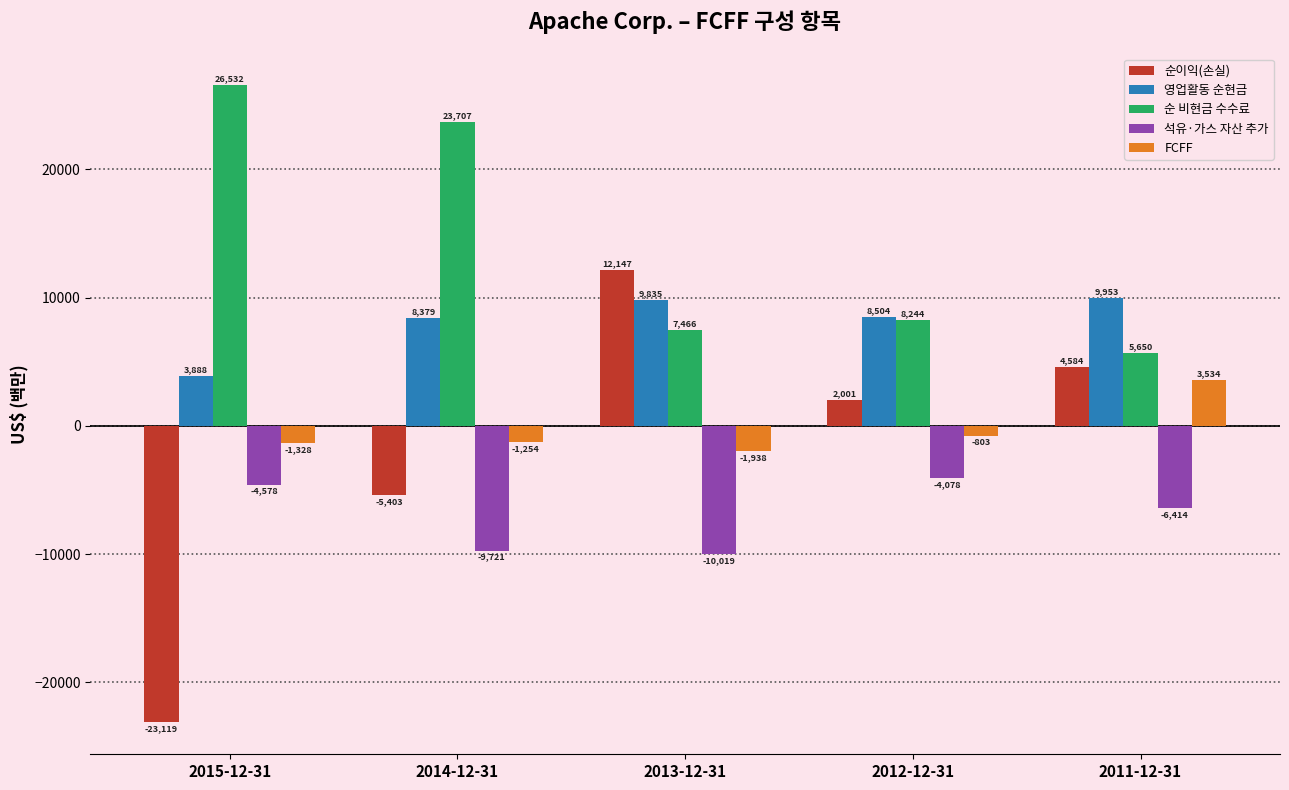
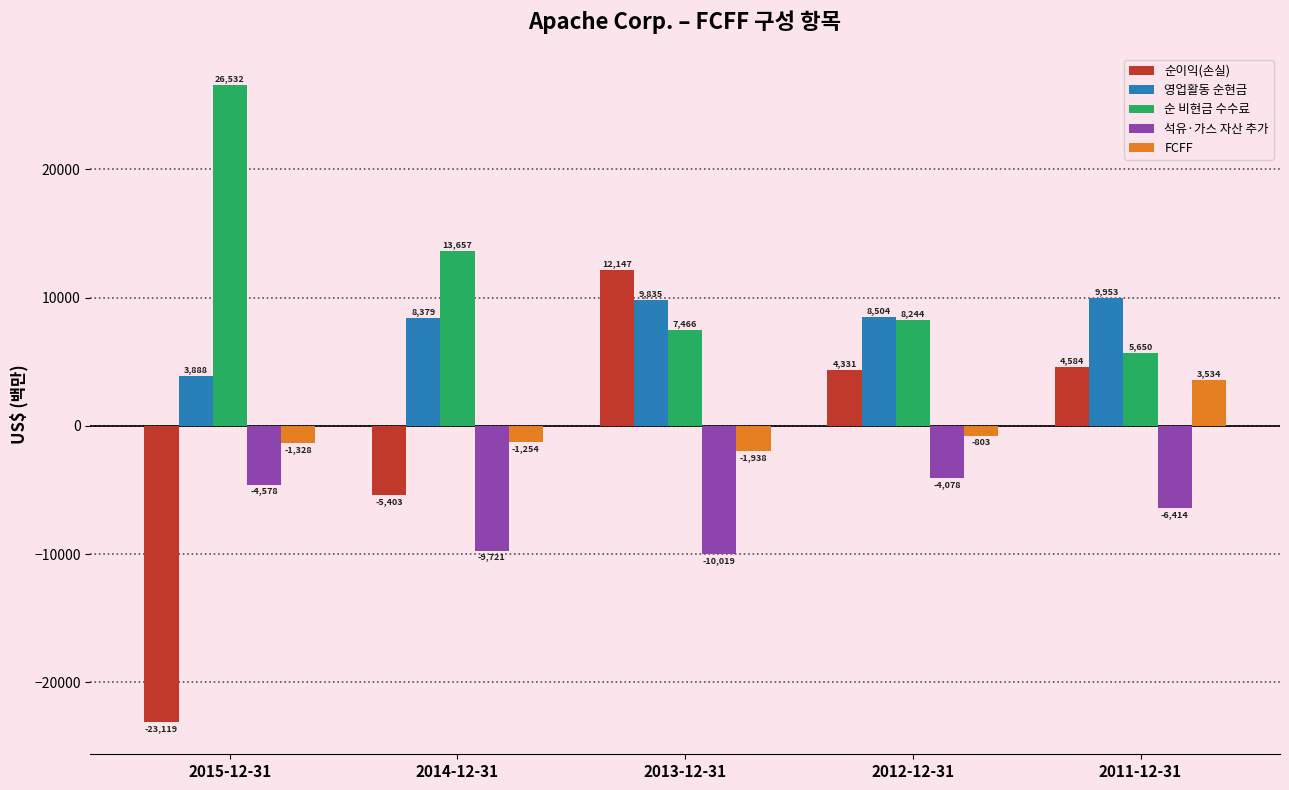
  {
    "순이익(손실)": {
      "2015-12-31": "-23,119",
      "2014-12-31": "-5,403",
      "2013-12-31": "12,147",
-     "2012-12-31": "2,001",
+     "2012-12-31": "4,331",
      "2011-12-31": "4,584"
    },
    "영업활동 순현금": {
      "2015-12-31": "3,888",
      "2014-12-31": "8,379",
      "2013-12-31": "9,835",
      "2012-12-31": "8,504",
      "2011-12-31": "9,953"
    },
    "순 비현금 수수료": {
      "2015-12-31": "26,532",
-     "2014-12-31": "23,707",
+     "2014-12-31": "13,657",
      "2013-12-31": "7,466",
      "2012-12-31": "8,244",
      "2011-12-31": "5,650"
    },
    "석유·가스 자산 추가": {
      "2015-12-31": "-4,578",
      "2014-12-31": "-9,721",
      "2013-12-31": "-10,019",
      "2012-12-31": "-4,078",
      "2011-12-31": "-6,414"
    },
    "FCFF": {
      "2015-12-31": "-1,328",
      "2014-12-31": "-1,254",
      "2013-12-31": "-1,938",
      "2012-12-31": "-803",
      "2011-12-31": "3,534"
    }
  }
